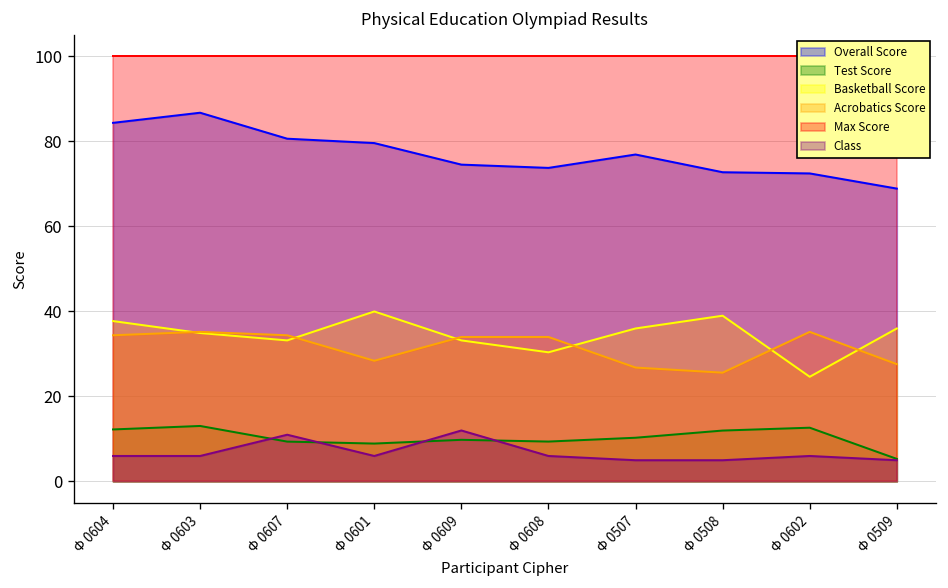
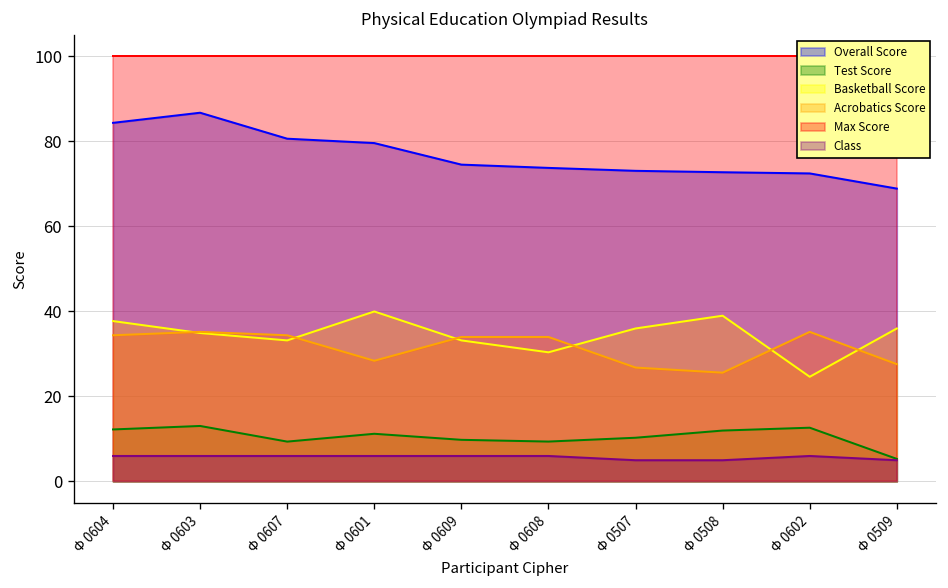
  {
    "Overall Score": {
      "Ф 0604": 84,
      "Ф 0603": 87,
      "Ф 0607": 81,
      "Ф 0601": 80,
      "Ф 0609": 75,
      "Ф 0608": 74,
-     "Ф 0507": 77,
+     "Ф 0507": 73,
      "Ф 0508": 73,
      "Ф 0602": 72,
      "Ф 0509": 69
    },
    "Test Score": {
      "Ф 0604": 12,
      "Ф 0603": 13,
      "Ф 0607": 9,
-     "Ф 0601": 9,
+     "Ф 0601": 11,
      "Ф 0609": 10,
      "Ф 0608": 9,
      "Ф 0507": 10,
      "Ф 0508": 12,
      "Ф 0602": 13
    },
    "Max Score": {
      "Ф 0604": 100,
      "Ф 0603": 100,
      "Ф 0607": 100,
      "Ф 0601": 100,
      "Ф 0609": 100,
      "Ф 0608": 100,
      "Ф 0507": 100,
      "Ф 0508": 100
    },
    "Class": {
      "Ф 0604": 6,
      "Ф 0603": 6,
-     "Ф 0607": 11,
+     "Ф 0607": 6,
      "Ф 0601": 6,
-     "Ф 0609": 12,
+     "Ф 0609": 6,
      "Ф 0608": 6,
      "Ф 0507": 5,
      "Ф 0508": 5,
      "Ф 0602": 6
    }
  }
